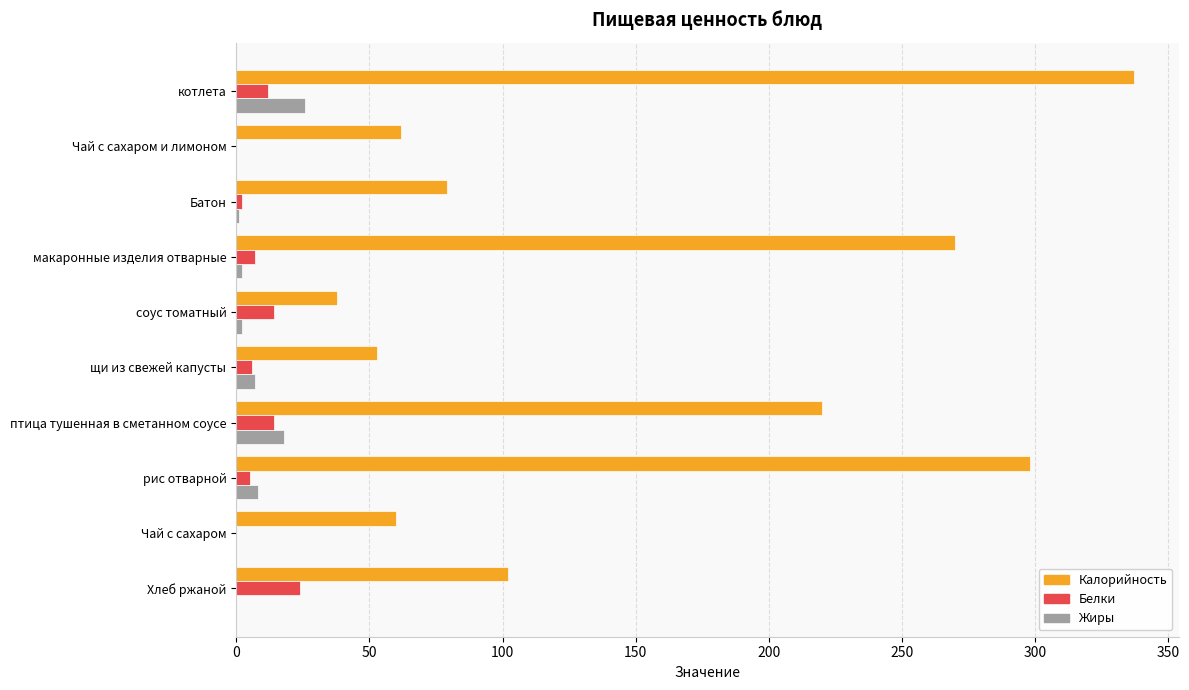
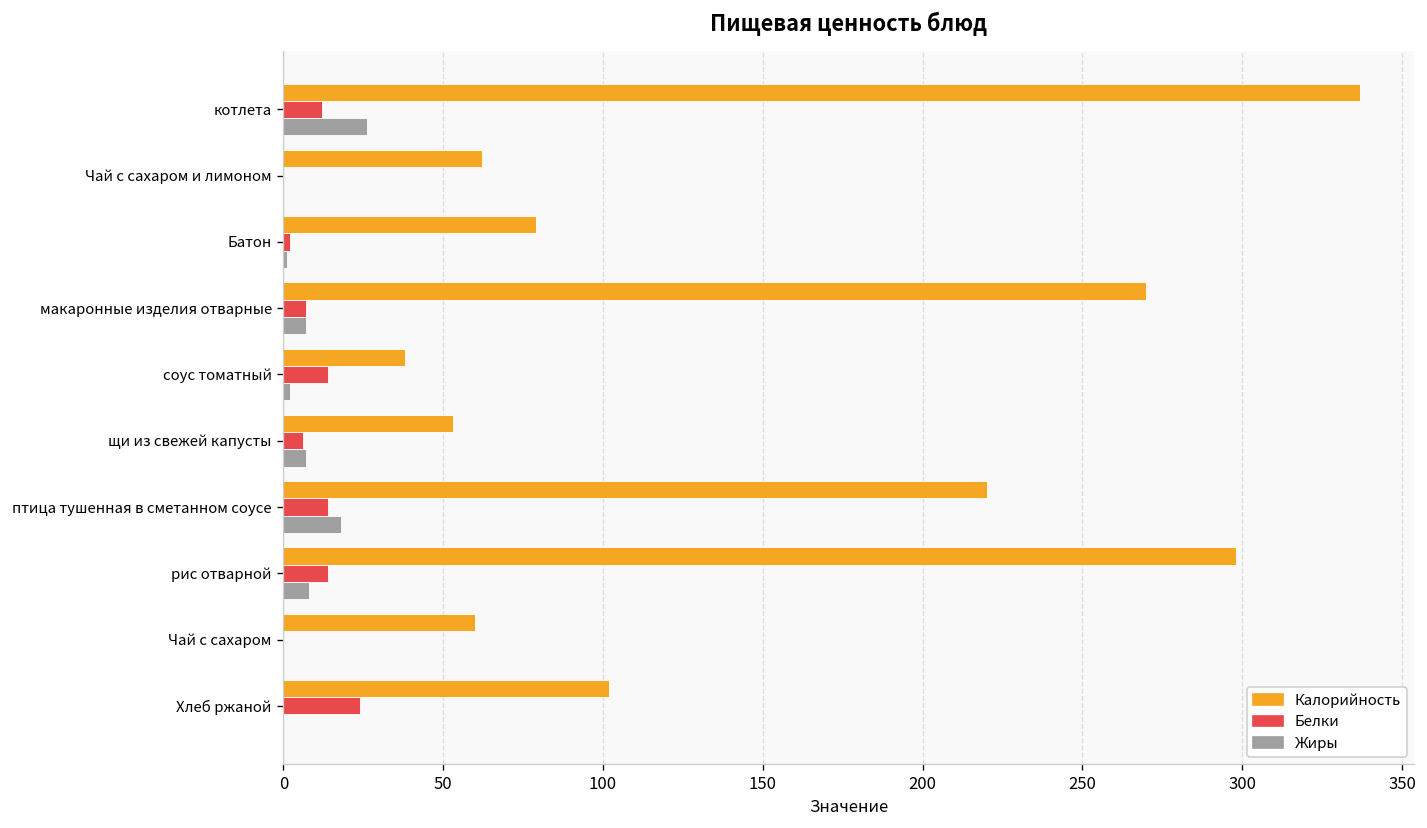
  {
    "Калорийность": {
      "котлета": 337,
      "Чай с сахаром и лимоном": 62,
      "Батон": 79,
      "макаронные изделия отварные": 270,
      "соус томатный": 38,
      "щи из свежей капусты": 53,
      "птица тушенная в сметанном соусе": 220,
      "рис отварной": 298,
      "Чай с сахаром": 60,
      "Хлеб ржаной": 102
    },
    "Белки": {
      "котлета": 12,
      "Чай с сахаром и лимоном": 0,
      "Батон": 2,
      "макаронные изделия отварные": 7,
      "соус томатный": 14,
      "щи из свежей капусты": 6,
      "птица тушенная в сметанном соусе": 14,
-     "рис отварной": 5,
+     "рис отварной": 14,
      "Чай с сахаром": 0,
      "Хлеб ржаной": 24
    },
    "Жиры": {
      "котлета": 26,
      "Чай с сахаром и лимоном": 0,
      "Батон": 1,
-     "макаронные изделия отварные": 2,
+     "макаронные изделия отварные": 7,
      "соус томатный": 2,
      "щи из свежей капусты": 7,
      "птица тушенная в сметанном соусе": 18,
      "рис отварной": 8,
      "Чай с сахаром": 0,
      "Хлеб ржаной": 0
    }
  }
